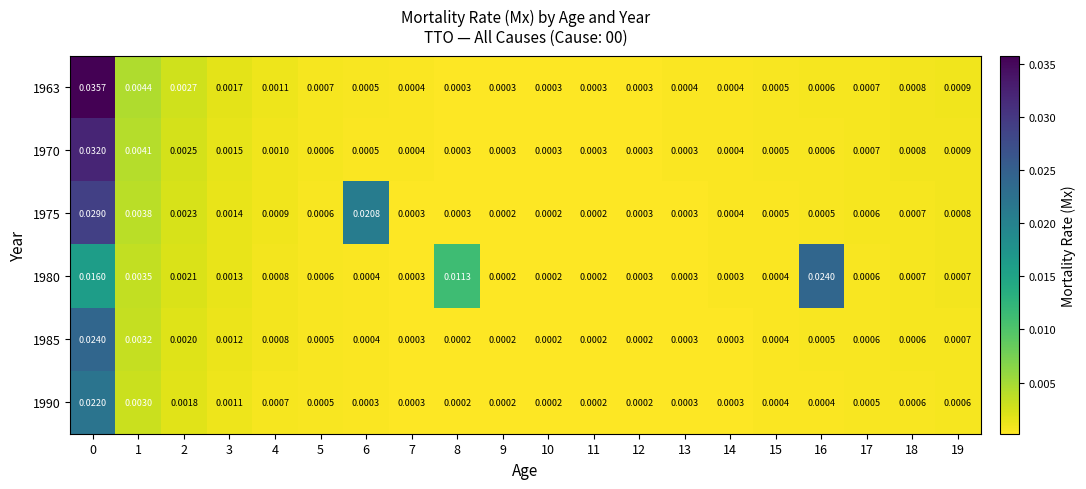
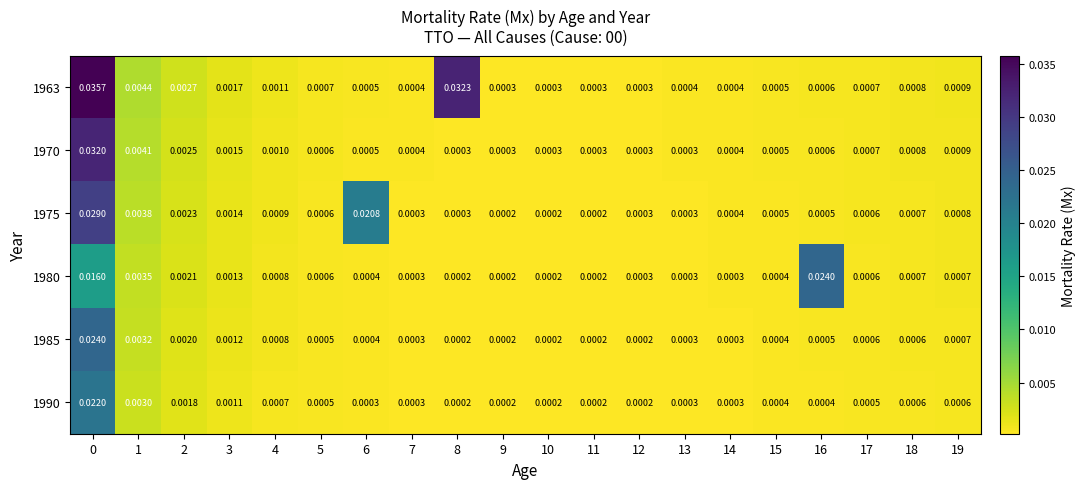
  {
    "1963": {
      "0": 0.0357,
      "1": 0.0044,
      "2": 0.0027,
      "3": 0.0017,
      "4": 0.0011,
      "5": 0.0007,
      "6": 0.0005,
      "7": 0.0004,
-     "8": 0.0003,
+     "8": 0.0323,
      "9": 0.0003,
      "10": 0.0003,
      "11": 0.0003,
      "12": 0.0003,
      "13": 0.0004,
      "14": 0.0004,
      "15": 0.0005,
      "16": 0.0006,
      "17": 0.0007,
      "18": 0.0008,
      "19": 0.0009
    },
    "1970": {
      "0": 0.0320,
      "1": 0.0041,
      "2": 0.0025,
      "3": 0.0015,
      "4": 0.0010,
      "5": 0.0006,
      "6": 0.0005,
      "7": 0.0004,
      "8": 0.0003,
      "9": 0.0003,
      "10": 0.0003,
      "11": 0.0003,
      "12": 0.0003,
      "13": 0.0003,
      "14": 0.0004,
      "15": 0.0005,
      "16": 0.0006,
      "17": 0.0007,
      "18": 0.0008,
      "19": 0.0009
    },
    "1975": {
      "0": 0.0290,
      "1": 0.0038,
      "2": 0.0023,
      "3": 0.0014,
      "4": 0.0009,
      "5": 0.0006,
      "6": 0.0208,
      "7": 0.0003,
      "8": 0.0003,
      "9": 0.0002,
      "10": 0.0002,
      "11": 0.0002,
      "12": 0.0003,
      "13": 0.0003,
      "14": 0.0004,
      "15": 0.0005,
      "16": 0.0005,
      "17": 0.0006,
      "18": 0.0007,
      "19": 0.0008
    },
    "1980": {
      "0": 0.0160,
      "1": 0.0035,
      "2": 0.0021,
      "3": 0.0013,
      "4": 0.0008,
      "5": 0.0006,
      "6": 0.0004,
      "7": 0.0003,
-     "8": 0.0113,
+     "8": 0.0002,
      "9": 0.0002,
      "10": 0.0002,
      "11": 0.0002,
      "12": 0.0003,
      "13": 0.0003,
      "14": 0.0003,
      "15": 0.0004,
      "16": 0.0240,
      "17": 0.0006,
      "18": 0.0007,
      "19": 0.0007
    },
    "1985": {
      "0": 0.0240,
      "1": 0.0032,
      "2": 0.0020,
      "3": 0.0012,
      "4": 0.0008,
      "5": 0.0005,
      "6": 0.0004,
      "7": 0.0003,
      "8": 0.0002,
      "9": 0.0002,
      "10": 0.0002,
      "11": 0.0002,
      "12": 0.0002,
      "13": 0.0003,
      "14": 0.0003,
      "15": 0.0004,
      "16": 0.0005,
      "17": 0.0006,
      "18": 0.0006,
      "19": 0.0007
    },
    "1990": {
      "0": 0.0220,
      "1": 0.0030,
      "2": 0.0018,
      "3": 0.0011,
      "4": 0.0007,
      "5": 0.0005,
      "6": 0.0003,
      "7": 0.0003,
      "8": 0.0002,
      "9": 0.0002,
      "10": 0.0002,
      "11": 0.0002,
      "12": 0.0002,
      "13": 0.0003,
      "14": 0.0003,
      "15": 0.0004,
      "16": 0.0004,
      "17": 0.0005,
      "18": 0.0006,
      "19": 0.0006
    }
  }
